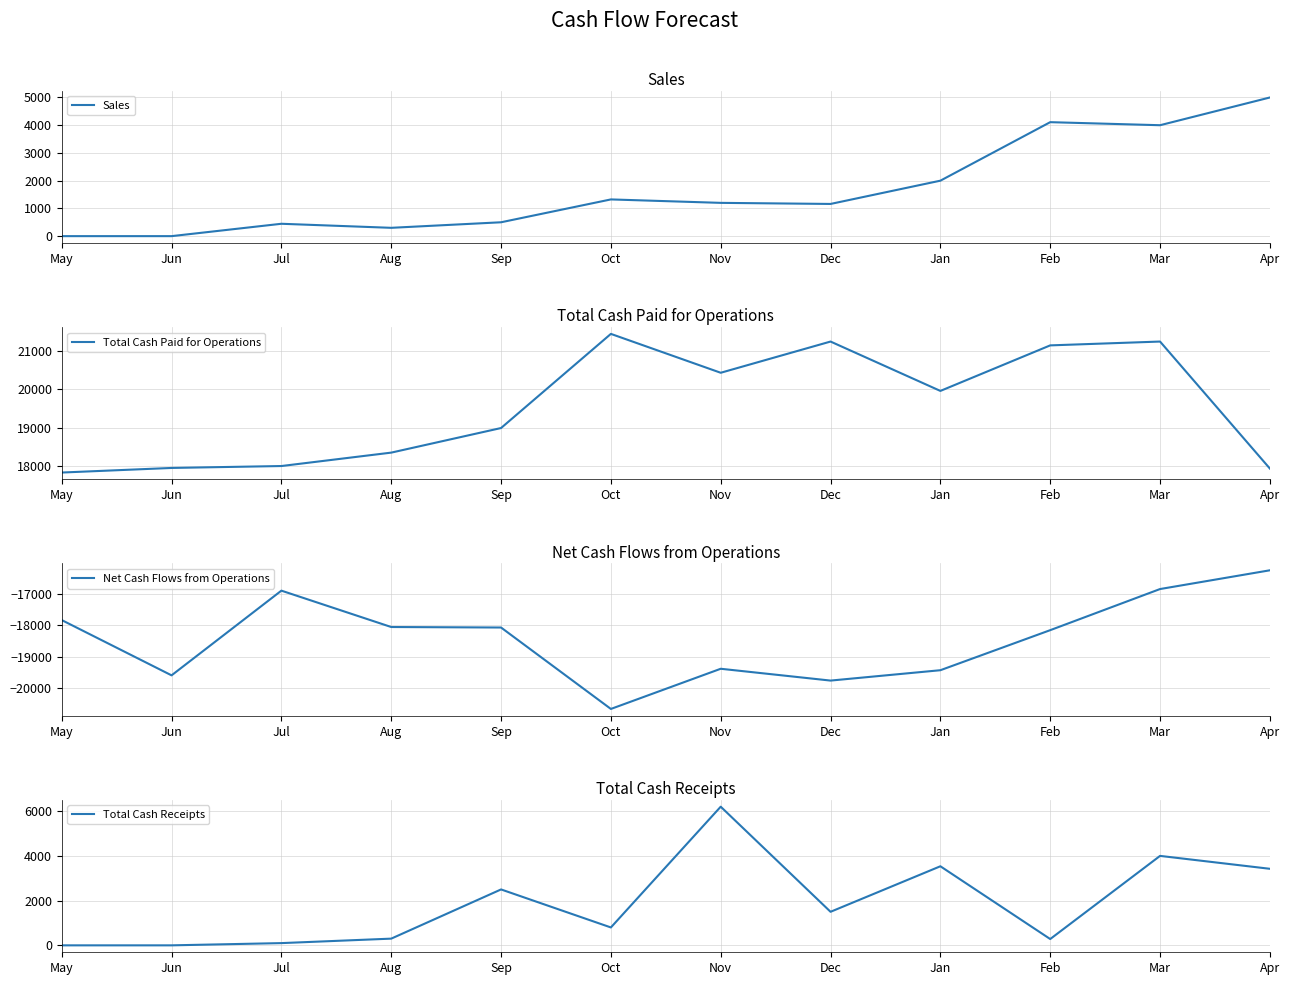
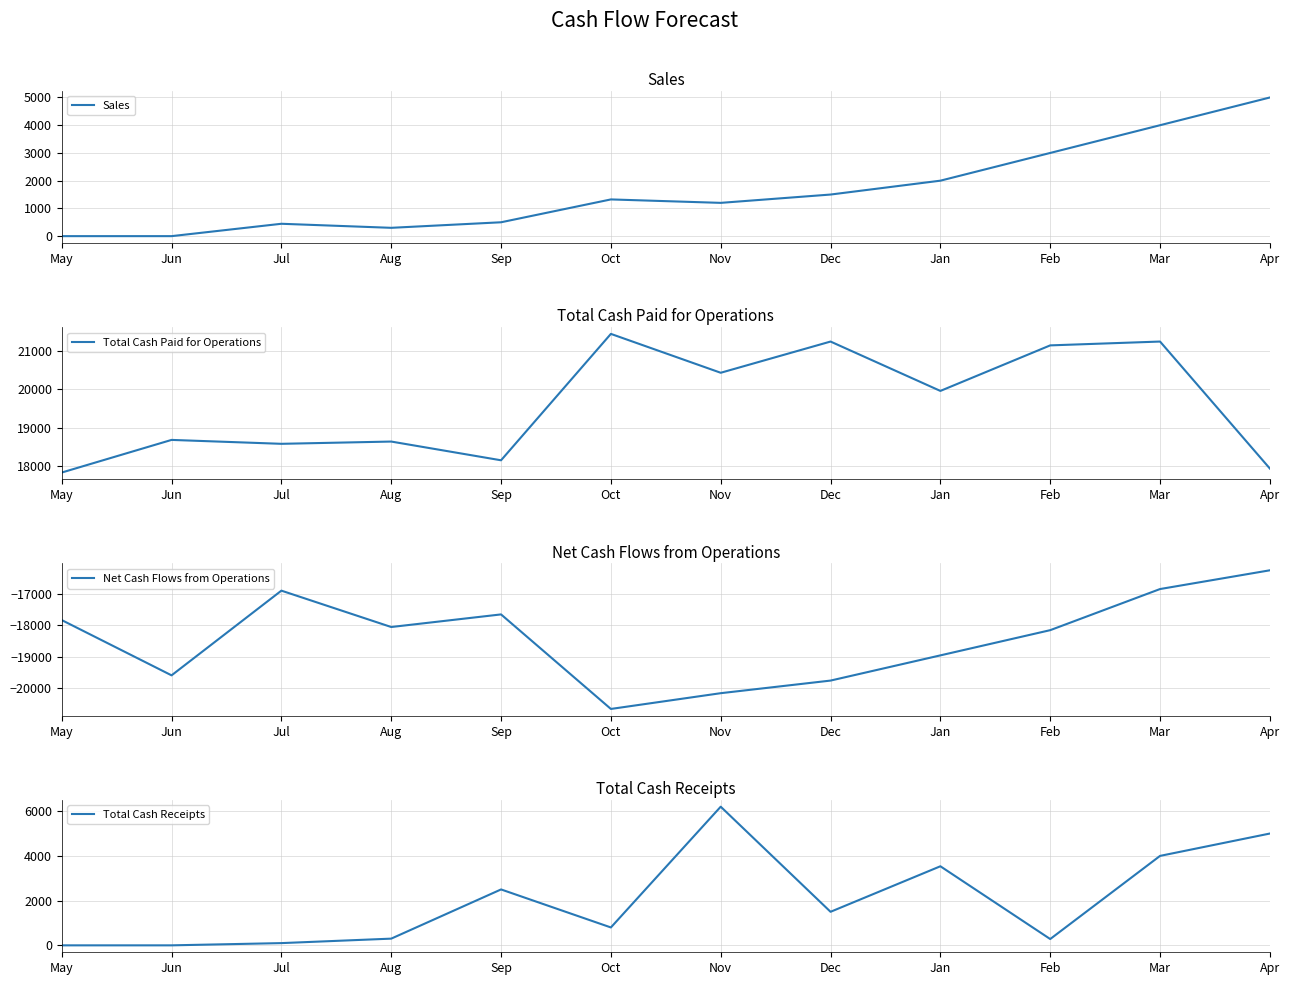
  {
    "Sales": {
      "May": 0,
      "Jun": 0,
      "Jul": 400,
      "Aug": 300,
      "Sep": 500,
      "Oct": 1300,
      "Nov": 1200,
-     "Dec": 1200,
+     "Dec": 1500,
      "Jan": 2000,
-     "Feb": 4100,
+     "Feb": 3000,
      "Mar": 4000,
      "Apr": 5000
    },
    "Total Cash Paid for Operations": {
      "May": 17800,
-     "Jun": 18000,
-     "Jul": 18000,
-     "Aug": 18400,
-     "Sep": 19000,
+     "Jun": 18700,
+     "Jul": 18600,
+     "Aug": 18600,
+     "Sep": 18200,
      "Oct": 21500,
      "Nov": 20400,
      "Dec": 21300,
      "Jan": 20000,
      "Feb": 21200,
      "Mar": 21300,
      "Apr": 17900
    },
    "Net Cash Flows from Operations": {
      "May": -17800,
      "Jun": -19600,
      "Jul": -16900,
      "Aug": -18100,
-     "Sep": -18100,
+     "Sep": -17700,
      "Oct": -20700,
-     "Nov": -19400,
+     "Nov": -20200,
      "Dec": -19800,
-     "Jan": -19400,
+     "Jan": -19000,
      "Feb": -18200,
      "Mar": -16800,
      "Apr": -16300
    },
    "Total Cash Receipts": {
      "May": 0,
      "Jun": 0,
      "Jul": 100,
      "Aug": 300,
      "Sep": 2500,
      "Oct": 800,
      "Nov": 6200,
      "Dec": 1500,
      "Jan": 3500,
      "Feb": 300,
      "Mar": 4000,
-     "Apr": 3400
+     "Apr": 5000
    }
  }
